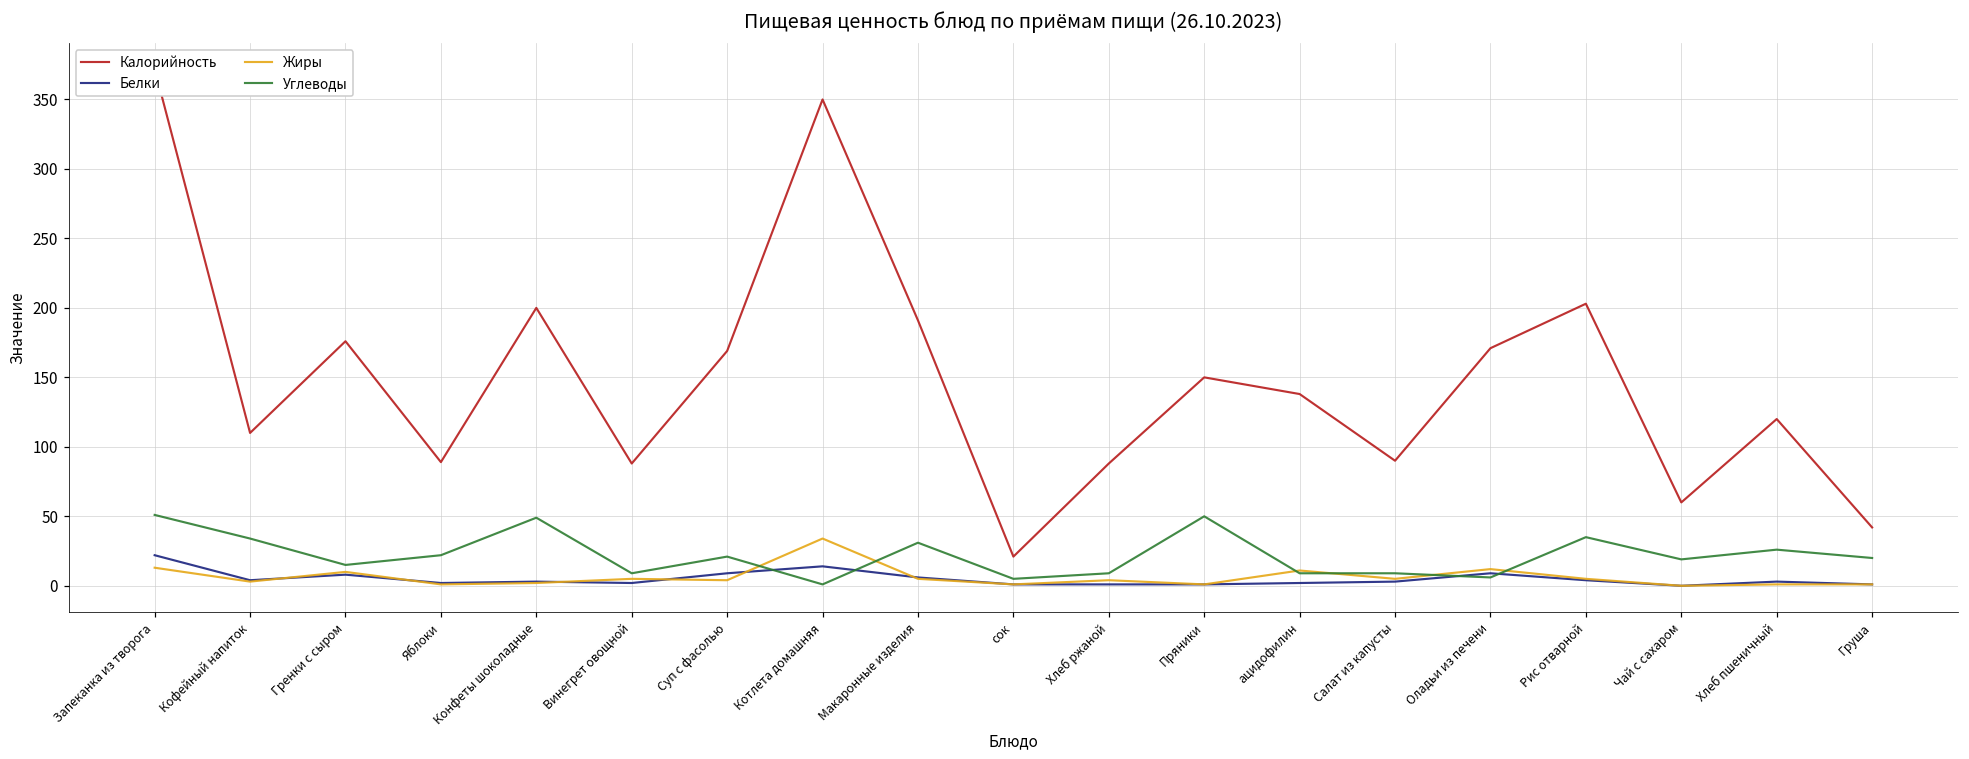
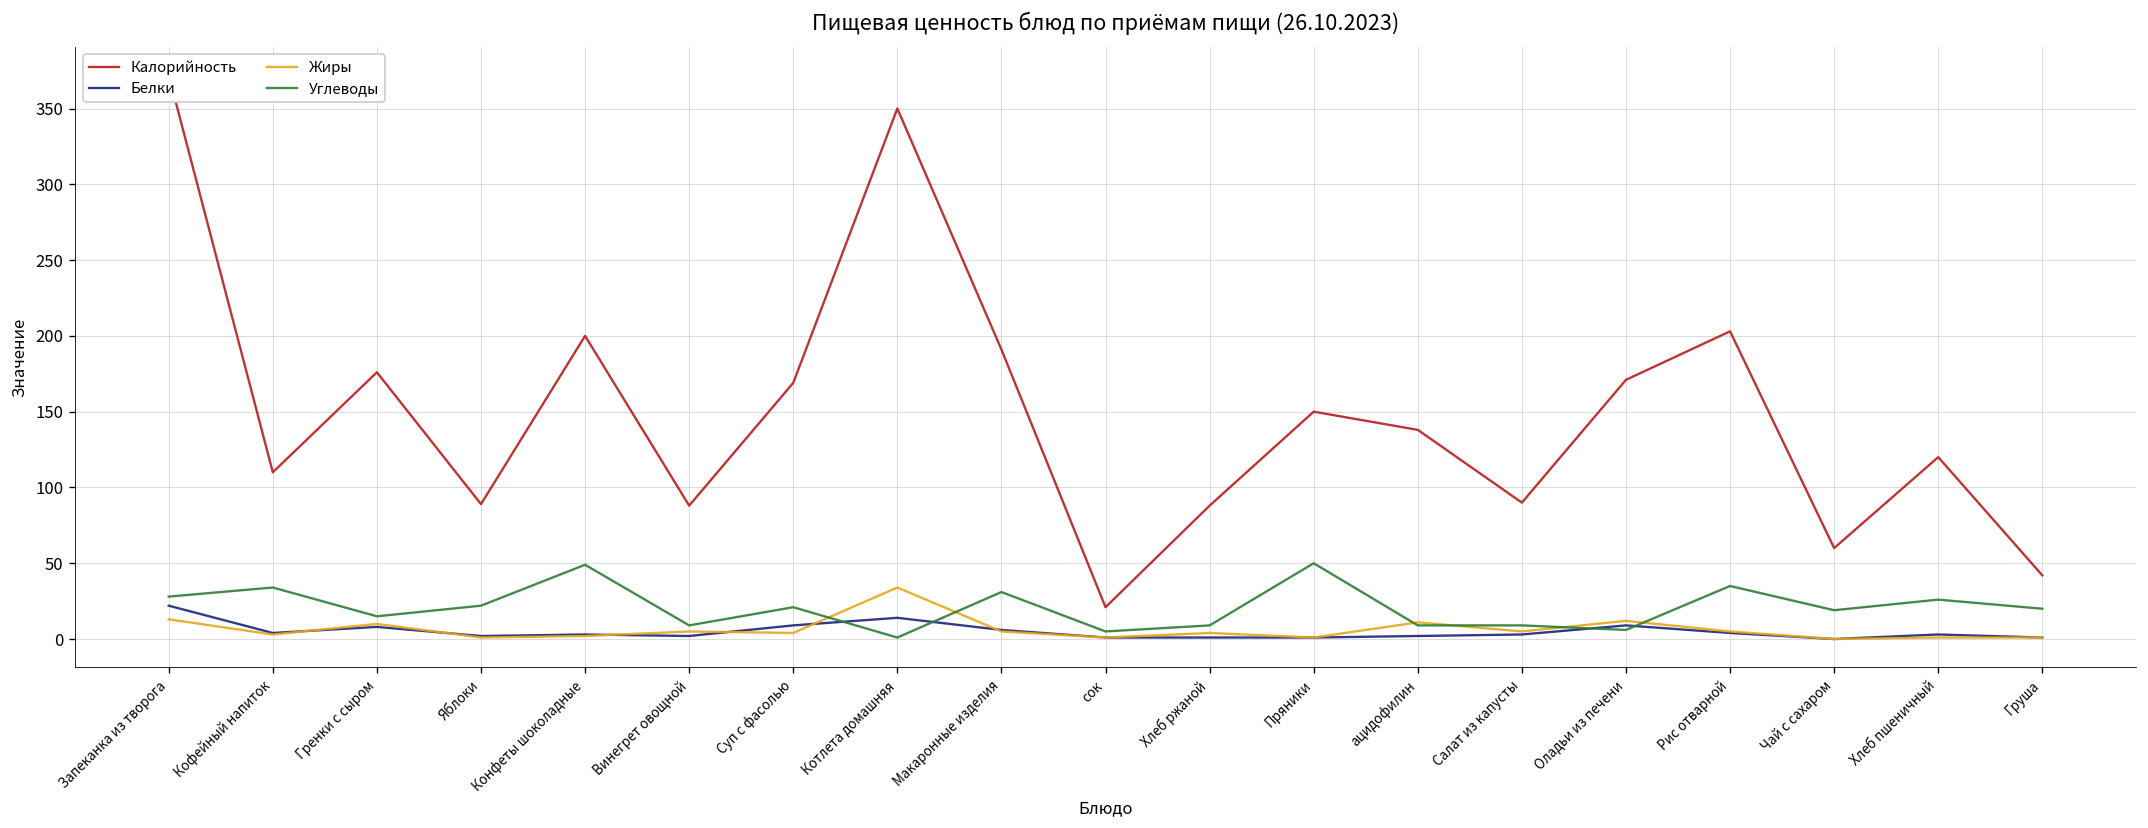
  {
    "Калорийность": {
      "Кофейный напиток": 110,
      "Гренки с сыром": 176,
      "Яблоки": 89,
      "Конфеты шоколадные": 200,
      "Винегрет овощной": 88,
      "Суп с фасолью": 169,
      "Котлета домашняя": 350,
      "Макаронные изделия": 191,
      "сок": 21,
      "Хлеб ржаной": 88,
      "Пряники": 150,
      "ацидофилин": 138,
      "Салат из капусты": 90,
      "Оладьи из печени": 171,
      "Рис отварной": 203,
      "Чай с сахаром": 60,
      "Хлеб пшеничный": 120,
      "Груша": 42
    },
    "Белки": {
      "Запеканка из творога": 22,
      "Винегрет овощной": 2,
      "Суп с фасолью": 9,
      "Котлета домашняя": 14,
      "Хлеб ржаной": 1,
      "ацидофилин": 2,
      "Оладьи из печени": 9,
      "Хлеб пшеничный": 3
    },
    "Жиры": {
      "Запеканка из творога": 13,
      "Винегрет овощной": 5,
      "Суп с фасолью": 4,
      "Котлета домашняя": 34,
      "Хлеб ржаной": 4,
      "ацидофилин": 11,
      "Оладьи из печени": 12,
      "Хлеб пшеничный": 1
    },
    "Углеводы": {
-     "Запеканка из творога": 51,
+     "Запеканка из творога": 28,
      "Кофейный напиток": 34,
      "Гренки с сыром": 15,
      "Яблоки": 22,
      "Конфеты шоколадные": 49,
      "Винегрет овощной": 9,
      "Суп с фасолью": 21,
      "Котлета домашняя": 1,
      "Макаронные изделия": 31,
      "сок": 5,
      "Хлеб ржаной": 9,
      "Пряники": 50,
      "ацидофилин": 9,
      "Салат из капусты": 9,
      "Оладьи из печени": 6,
      "Рис отварной": 35,
      "Чай с сахаром": 19,
      "Хлеб пшеничный": 26,
      "Груша": 20
    }
  }
